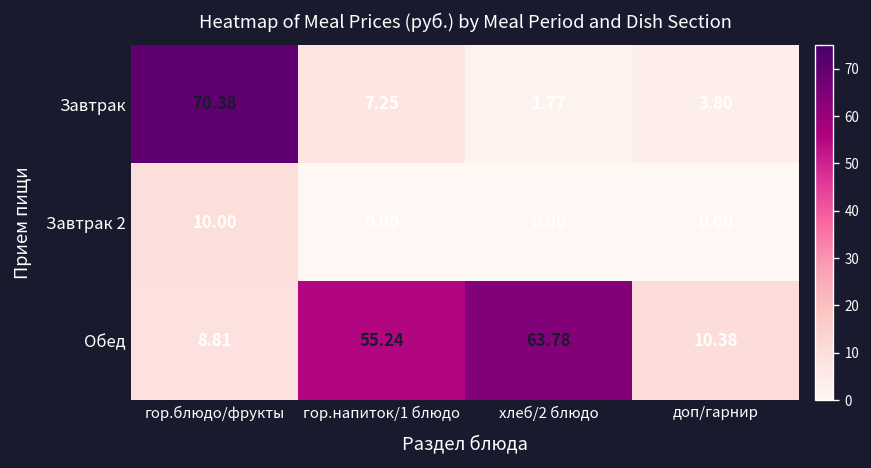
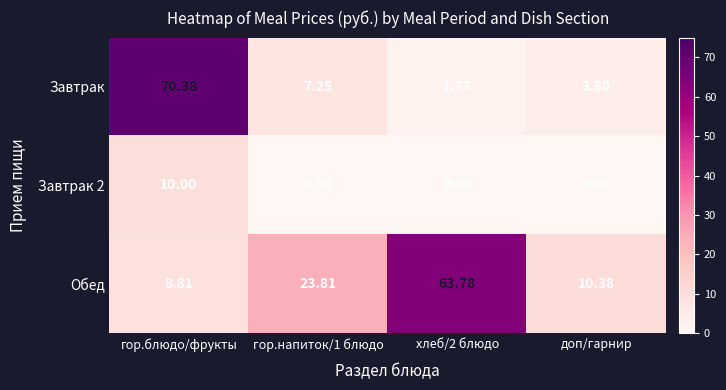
  {
    "Завтрак": {
      "гор.блюдо/фрукты": 70.38
    },
    "Обед": {
-     "гор.напиток/1 блюдо": 55.24,
+     "гор.напиток/1 блюдо": 23.81,
      "хлеб/2 блюдо": 63.78
    }
  }
